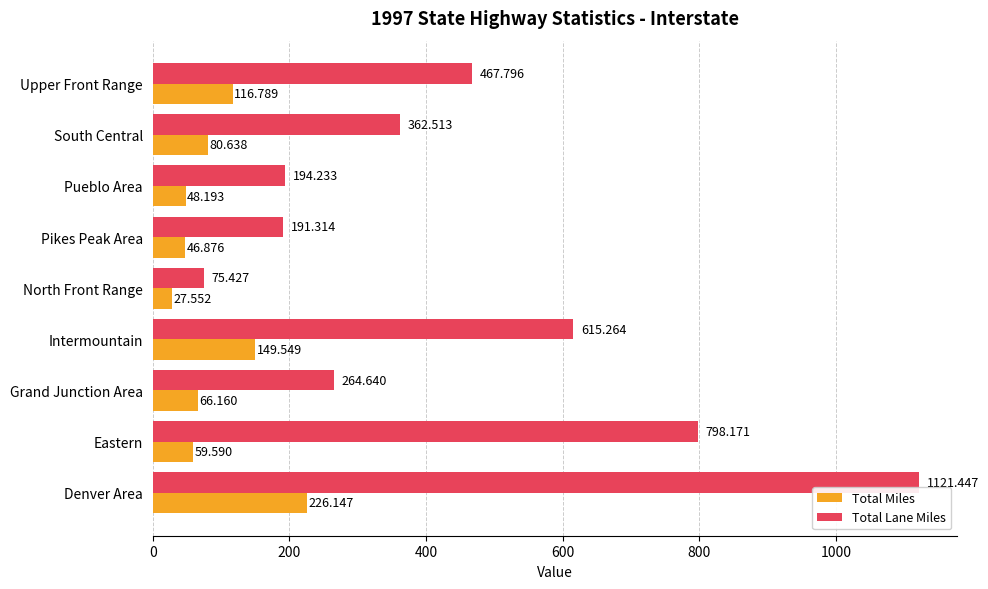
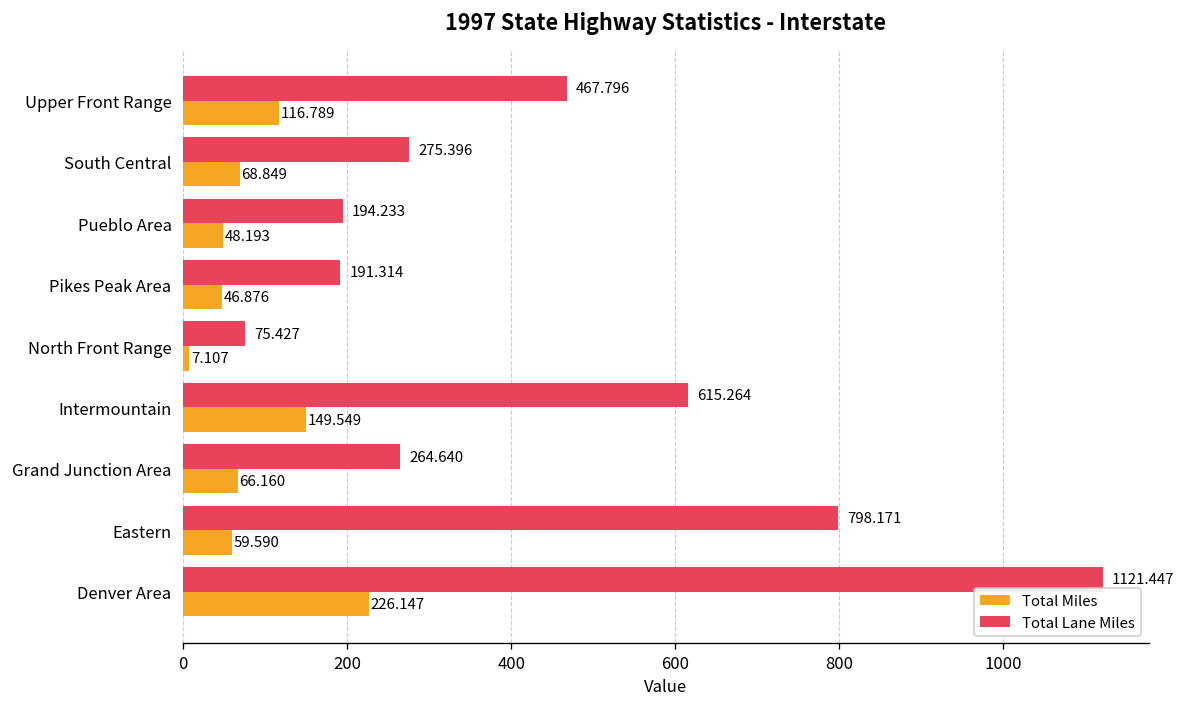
  {
    "Total Miles": {
      "Upper Front Range": 116.789,
-     "South Central": 80.638,
+     "South Central": 68.849,
      "Pueblo Area": 48.193,
      "Pikes Peak Area": 46.876,
-     "North Front Range": 27.552,
+     "North Front Range": 7.107,
      "Intermountain": 149.549,
      "Grand Junction Area": 66.160,
      "Eastern": 59.590,
      "Denver Area": 226.147
    },
    "Total Lane Miles": {
      "Upper Front Range": 467.796,
-     "South Central": 362.513,
+     "South Central": 275.396,
      "Pueblo Area": 194.233,
      "Pikes Peak Area": 191.314,
      "North Front Range": 75.427,
      "Intermountain": 615.264,
      "Grand Junction Area": 264.640,
      "Eastern": 798.171
    }
  }
